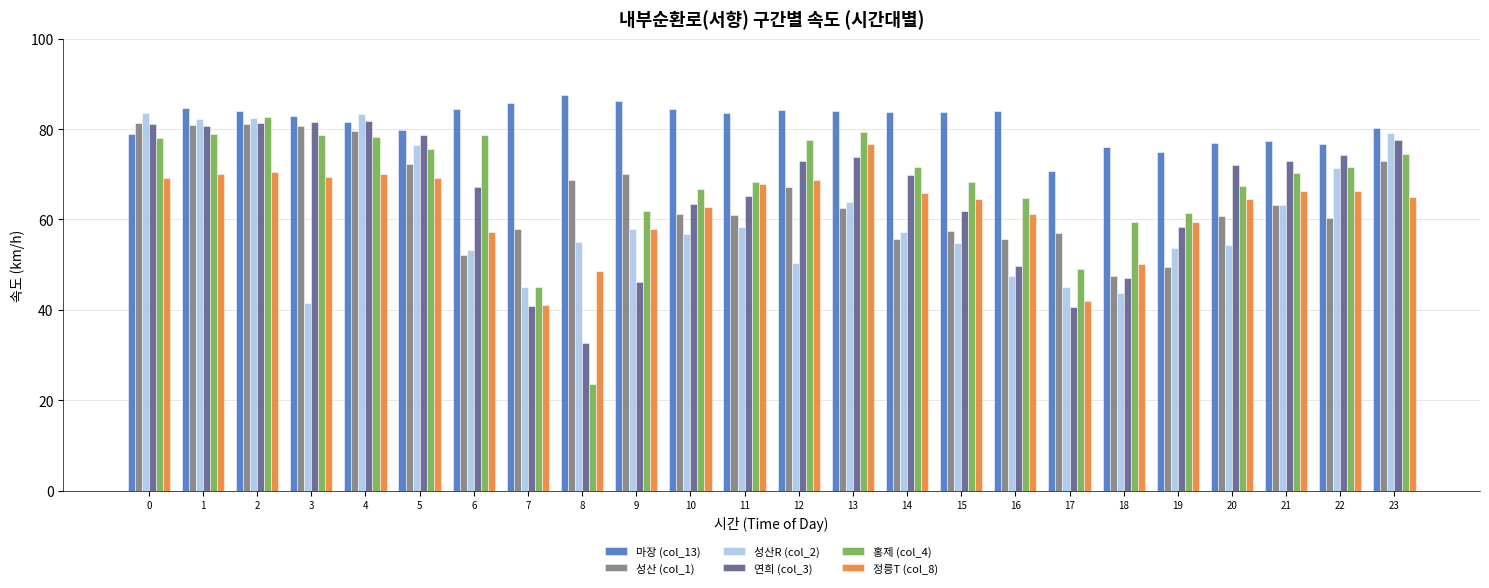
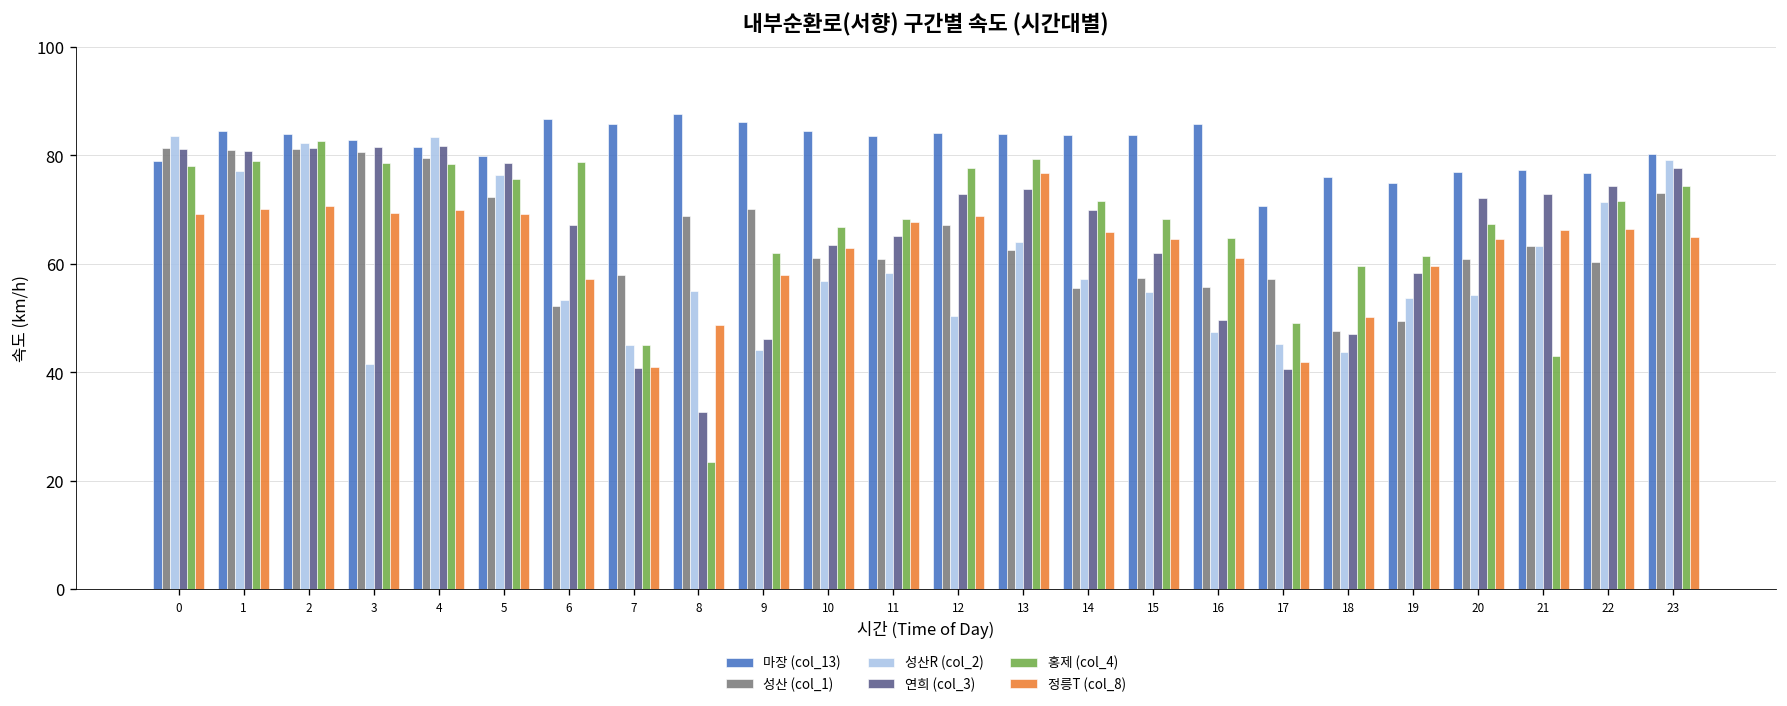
  {
    "마장 (col_13)": {
      "0": 79,
      "1": 85,
      "2": 84,
      "3": 83,
      "4": 82,
      "5": 80,
-     "6": 84,
+     "6": 87,
      "7": 86,
      "8": 88,
      "9": 86,
      "10": 85,
      "11": 84,
      "12": 84,
      "13": 84,
      "14": 84,
      "15": 84,
-     "16": 84,
+     "16": 86,
      "17": 71,
      "18": 76,
      "19": 75,
      "20": 77,
      "21": 77,
      "22": 77,
      "23": 80
    },
    "성산R (col_2)": {
      "0": 84,
-     "1": 82,
+     "1": 77,
      "2": 82,
      "3": 42,
      "4": 83,
      "5": 76,
      "6": 53,
      "7": 45,
      "8": 55,
-     "9": 58,
+     "9": 44,
      "10": 57,
      "11": 58,
      "12": 50,
      "13": 64,
      "14": 57,
      "15": 55,
      "16": 47,
      "17": 45,
      "18": 44,
      "19": 54,
      "20": 54,
      "21": 63,
      "22": 71,
      "23": 79
    },
    "홍제 (col_4)": {
      "0": 78,
      "1": 79,
      "2": 83,
      "3": 79,
      "4": 78,
      "5": 76,
      "6": 79,
      "7": 45,
      "8": 24,
      "9": 62,
      "10": 67,
      "11": 68,
      "12": 78,
      "13": 79,
      "14": 72,
      "15": 68,
      "16": 65,
      "17": 49,
      "18": 60,
      "19": 61,
      "20": 67,
-     "21": 70,
+     "21": 43,
      "22": 72,
      "23": 74
    },
    "정릉T (col_8)": {
      "0": 69,
      "1": 70,
      "2": 71,
      "3": 69,
      "4": 70,
      "5": 69,
      "6": 57,
      "7": 41,
      "8": 49,
      "9": 58,
      "10": 63,
      "11": 68,
      "12": 69,
      "13": 77,
      "14": 66,
      "15": 65,
      "16": 61,
      "17": 42,
      "18": 50,
      "19": 60,
      "20": 65,
      "21": 66,
      "22": 66,
      "23": 65
    }
  }
